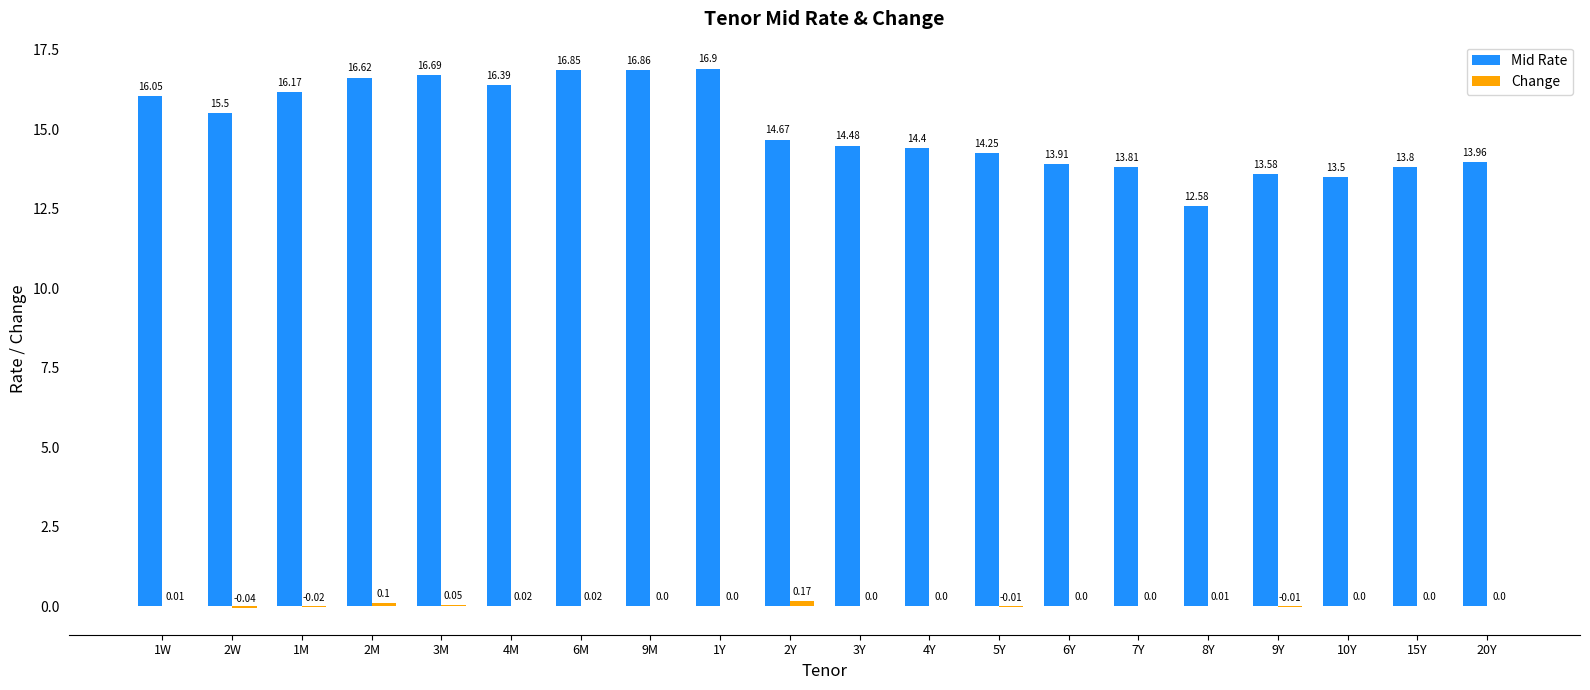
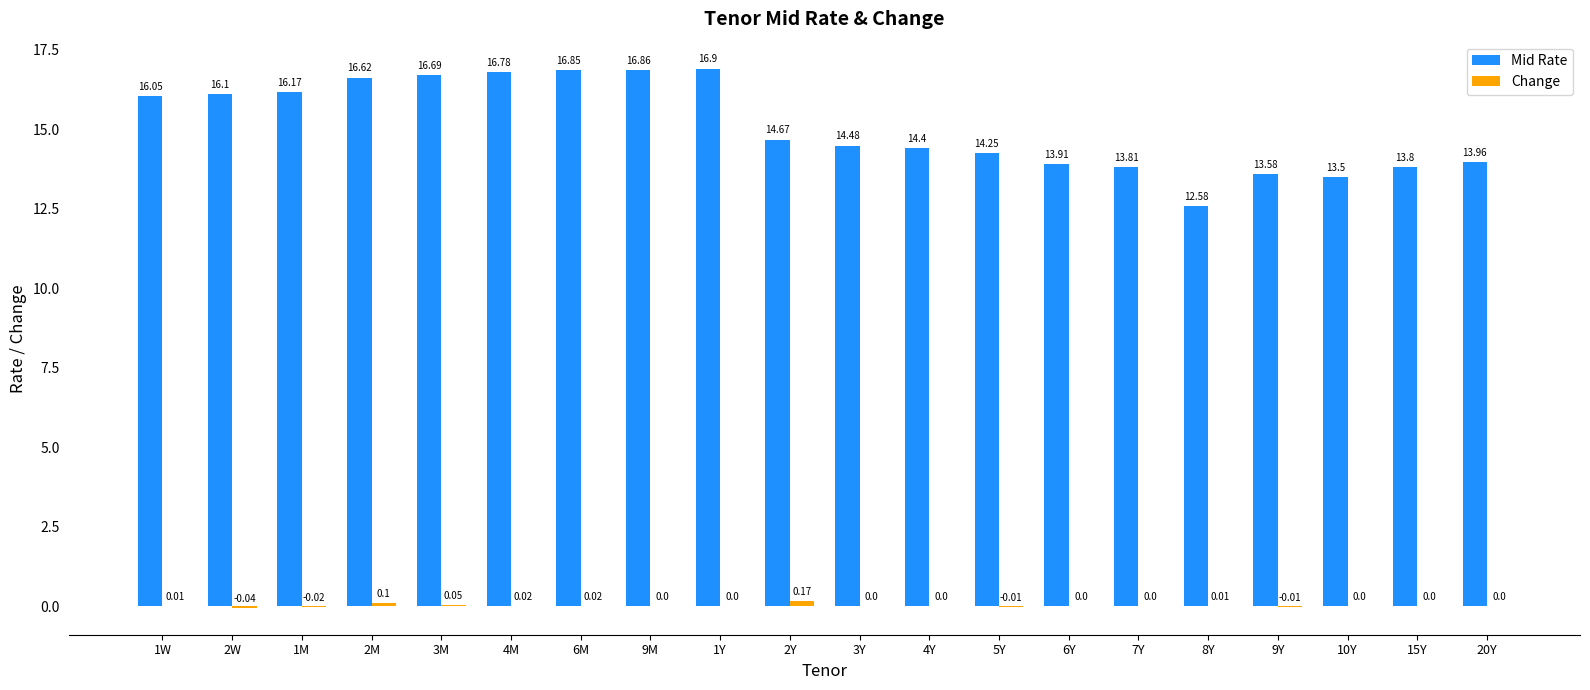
  {
    "Mid Rate": {
      "1W": 16.05,
-     "2W": 15.5,
+     "2W": 16.1,
      "1M": 16.17,
      "2M": 16.62,
      "3M": 16.69,
-     "4M": 16.39,
+     "4M": 16.78,
      "6M": 16.85,
      "9M": 16.86,
      "1Y": 16.9,
      "2Y": 14.67,
      "3Y": 14.48,
      "4Y": 14.4,
      "5Y": 14.25,
      "6Y": 13.91,
      "7Y": 13.81,
      "8Y": 12.58,
      "9Y": 13.58,
      "10Y": 13.5,
      "15Y": 13.8,
      "20Y": 13.96
    },
    "Change": {
      "1W": 0.01,
      "2W": -0.04,
      "1M": -0.02,
      "2M": 0.1,
      "3M": 0.05,
      "4M": 0.02,
      "6M": 0.02,
      "9M": 0.0,
      "1Y": 0.0,
      "2Y": 0.17,
      "3Y": 0.0,
      "4Y": 0.0,
      "5Y": -0.01,
      "6Y": 0.0,
      "7Y": 0.0,
      "8Y": 0.01,
      "9Y": -0.01,
      "10Y": 0.0,
      "15Y": 0.0,
      "20Y": 0.0
    }
  }
